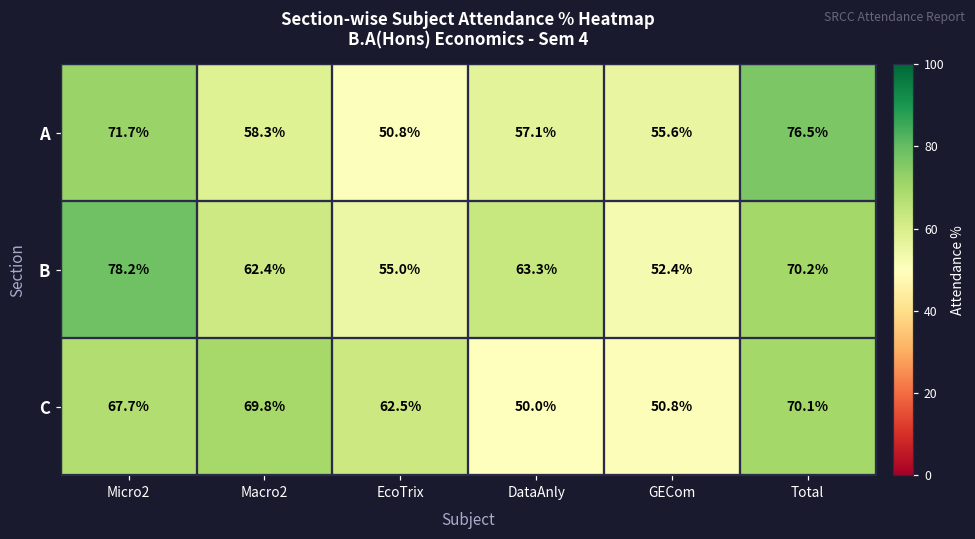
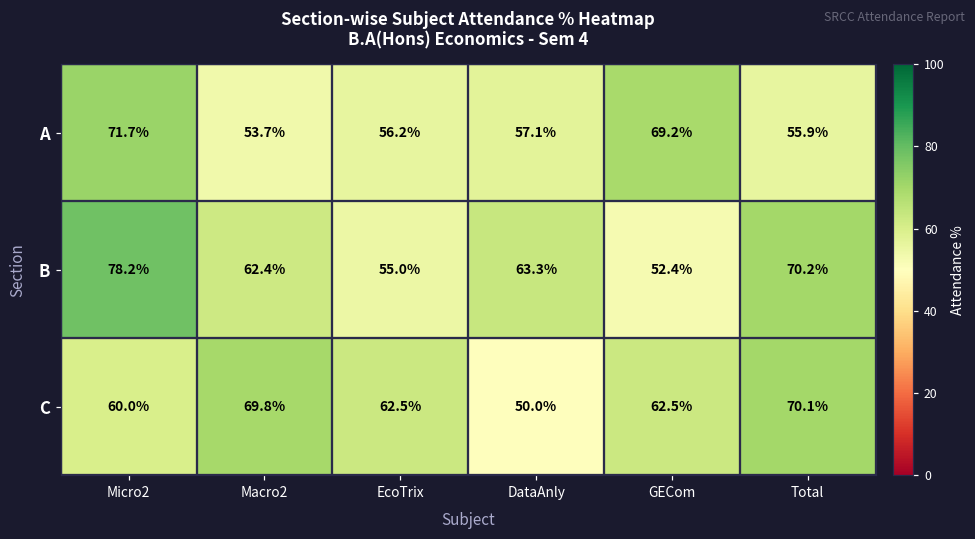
  {
    "A": {
      "Micro2": "71.7%",
-     "Macro2": "58.3%",
-     "EcoTrix": "50.8%",
+     "Macro2": "53.7%",
+     "EcoTrix": "56.2%",
      "DataAnly": "57.1%",
-     "GECom": "55.6%",
-     "Total": "76.5%"
+     "GECom": "69.2%",
+     "Total": "55.9%"
    },
    "B": {
      "Micro2": "78.2%",
      "Macro2": "62.4%",
      "EcoTrix": "55.0%",
      "DataAnly": "63.3%",
      "GECom": "52.4%",
      "Total": "70.2%"
    },
    "C": {
-     "Micro2": "67.7%",
+     "Micro2": "60.0%",
      "Macro2": "69.8%",
      "EcoTrix": "62.5%",
      "DataAnly": "50.0%",
-     "GECom": "50.8%",
+     "GECom": "62.5%",
      "Total": "70.1%"
    }
  }
